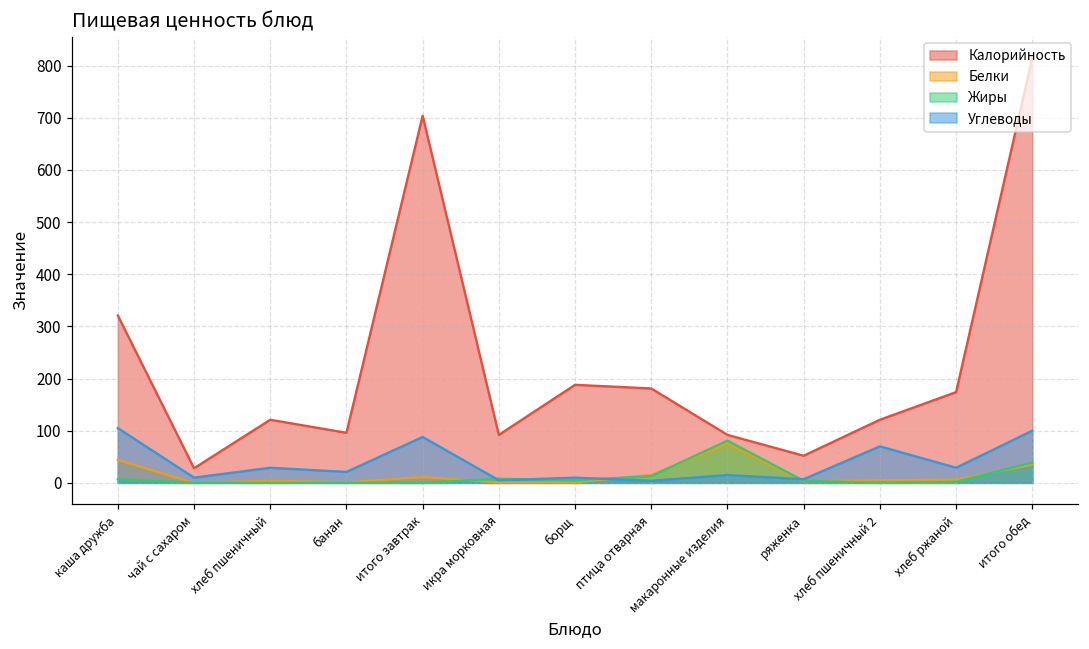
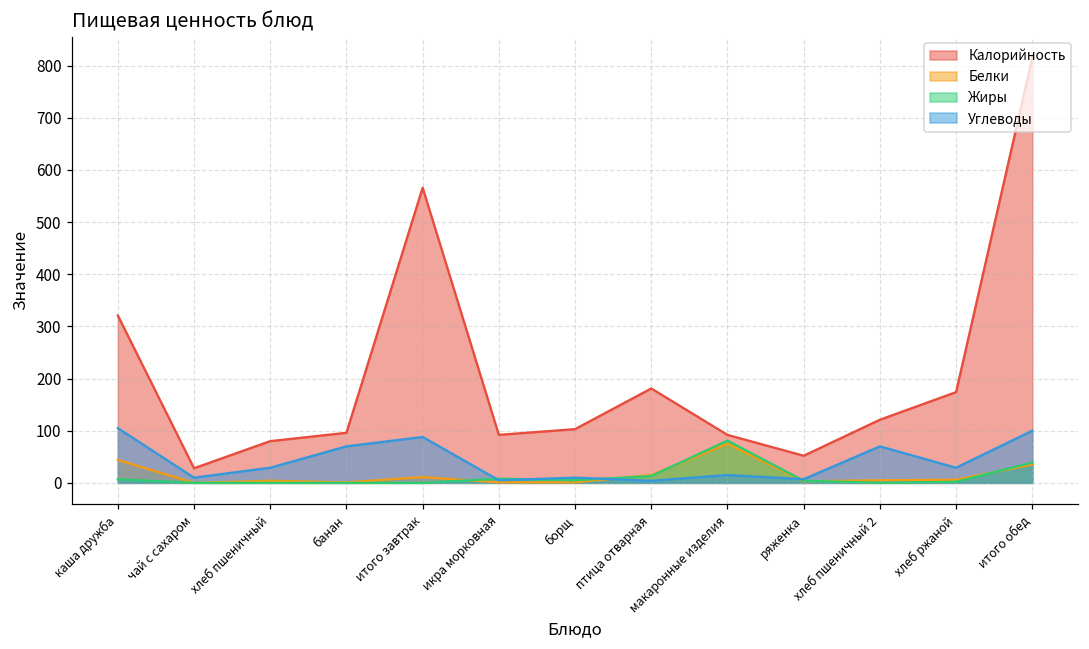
  {
    "Калорийность": {
      "каша дружба": 320,
      "чай с сахаром": 30,
-     "хлеб пшеничный": 120,
+     "хлеб пшеничный": 80,
      "банан": 100,
-     "итого завтрак": 700,
+     "итого завтрак": 570,
      "икра морковная": 90,
-     "борщ": 190,
+     "борщ": 100,
      "птица отварная": 180,
      "макаронные изделия": 90,
      "ряженка": 50,
      "хлеб пшеничный 2": 120,
      "хлеб ржаной": 170
    },
    "Белки": {
      "каша дружба": 40,
      "итого завтрак": 10,
      "макаронные изделия": 80
    },
    "Жиры": {
      "каша дружба": 10,
      "итого завтрак": 0,
      "макаронные изделия": 80
    },
    "Углеводы": {
      "каша дружба": 110,
      "чай с сахаром": 10,
      "хлеб пшеничный": 30,
-     "банан": 20,
+     "банан": 70,
      "итого завтрак": 90,
      "птица отварная": 0,
      "макаронные изделия": 20,
      "хлеб пшеничный 2": 70,
      "хлеб ржаной": 30,
      "итого обед": 100
    }
  }
